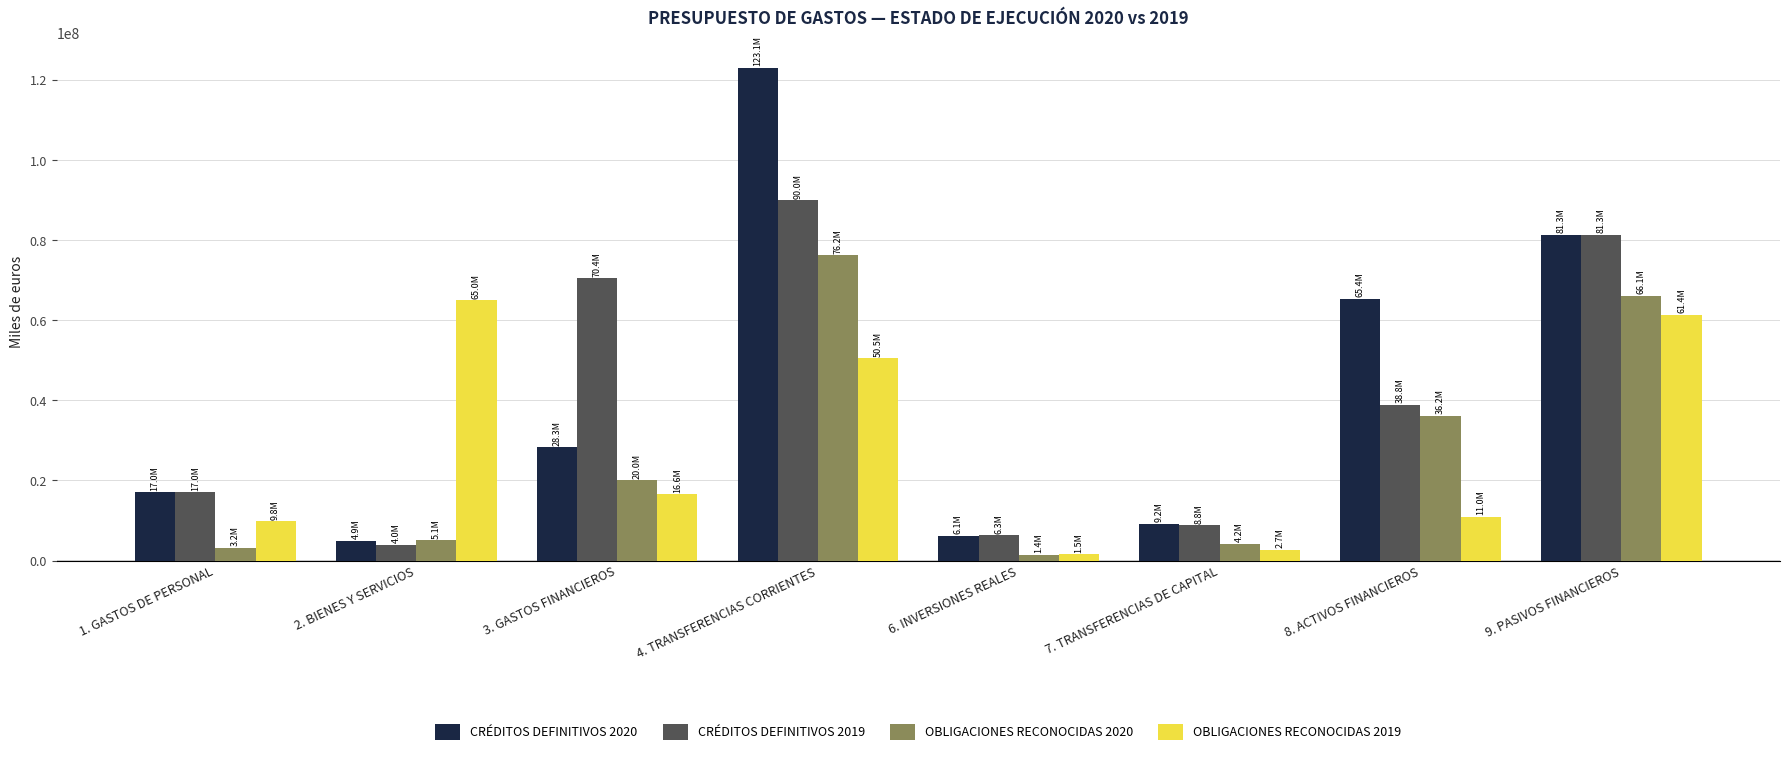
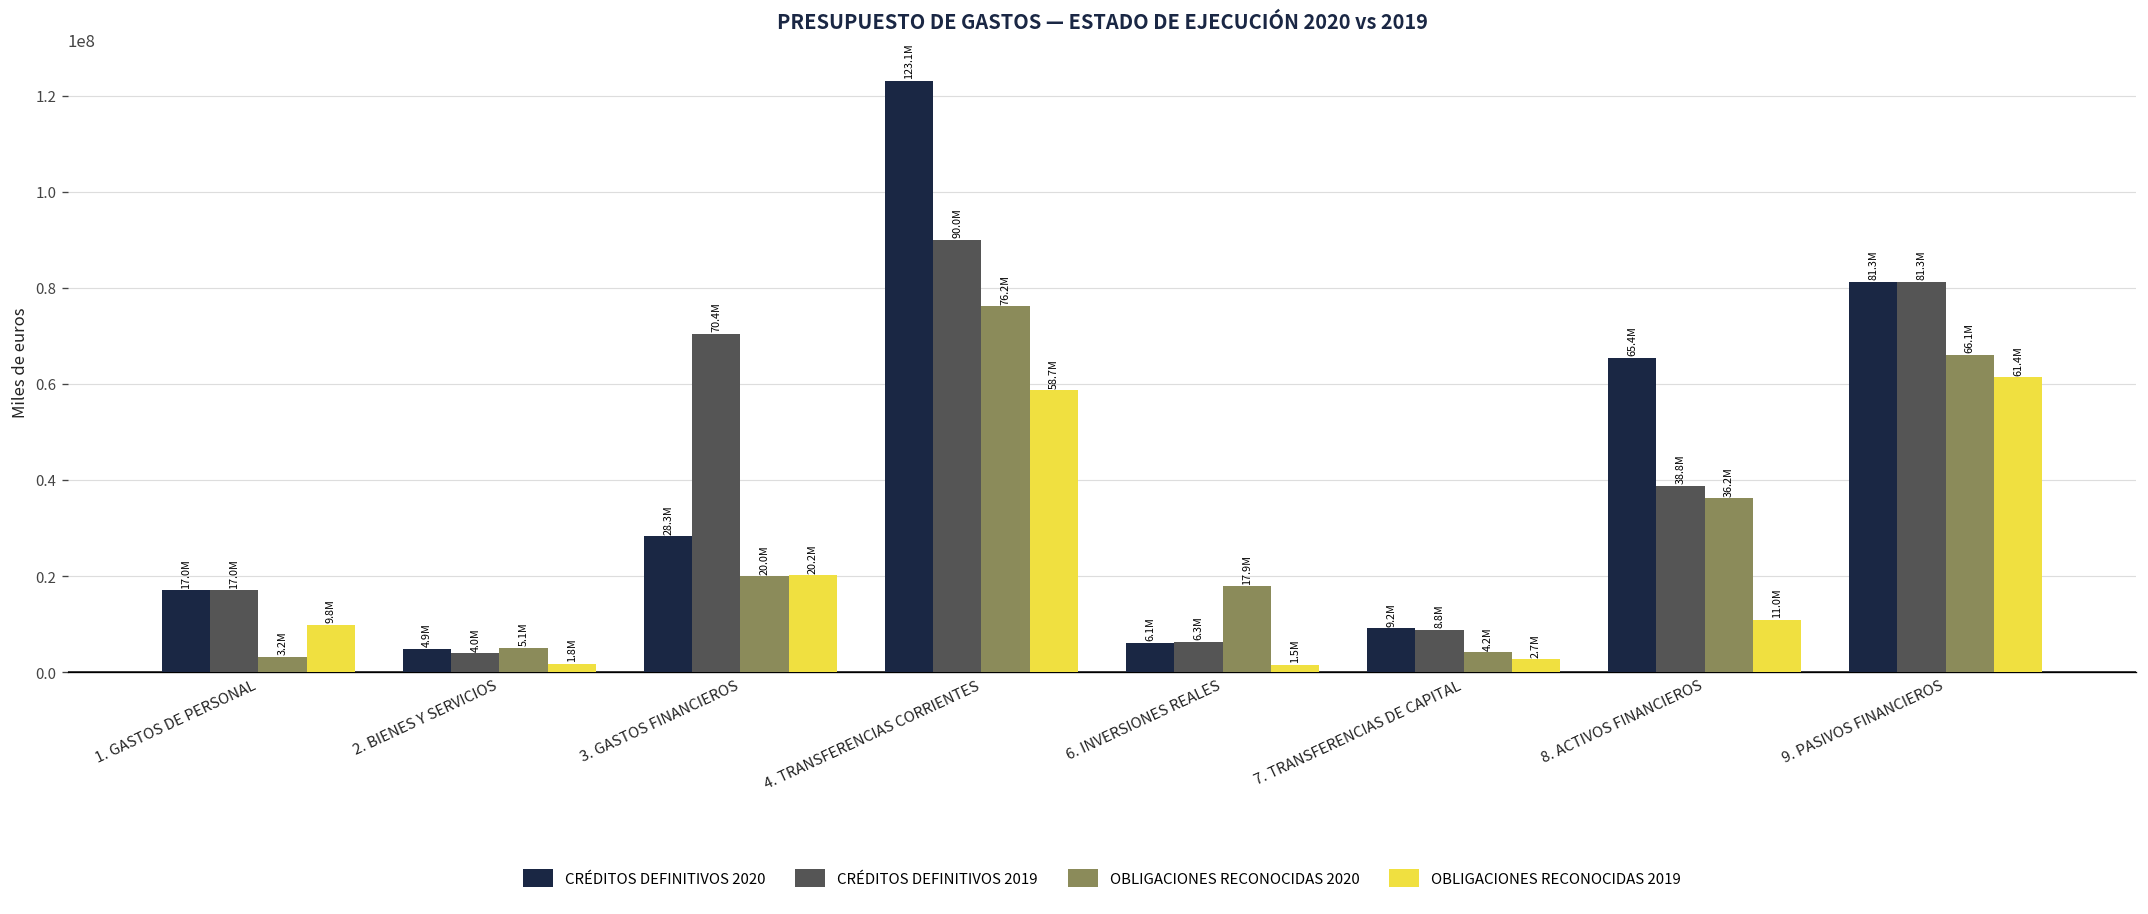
  {
    "CRÉDITOS DEFINITIVOS 2020": {
      "1. GASTOS DE PERSONAL": "17.0M",
      "2. BIENES Y SERVICIOS": "4.9M",
      "3. GASTOS FINANCIEROS": "28.3M",
      "4. TRANSFERENCIAS CORRIENTES": "123.1M",
      "6. INVERSIONES REALES": "6.1M",
      "7. TRANSFERENCIAS DE CAPITAL": "9.2M",
      "8. ACTIVOS FINANCIEROS": "65.4M",
      "9. PASIVOS FINANCIEROS": "81.3M"
    },
    "CRÉDITOS DEFINITIVOS 2019": {
      "1. GASTOS DE PERSONAL": "17.0M",
      "2. BIENES Y SERVICIOS": "4.0M",
      "3. GASTOS FINANCIEROS": "70.4M",
      "4. TRANSFERENCIAS CORRIENTES": "90.0M",
      "6. INVERSIONES REALES": "6.3M",
      "7. TRANSFERENCIAS DE CAPITAL": "8.8M",
      "8. ACTIVOS FINANCIEROS": "38.8M",
      "9. PASIVOS FINANCIEROS": "81.3M"
    },
    "OBLIGACIONES RECONOCIDAS 2020": {
      "1. GASTOS DE PERSONAL": "3.2M",
      "2. BIENES Y SERVICIOS": "5.1M",
      "3. GASTOS FINANCIEROS": "20.0M",
      "4. TRANSFERENCIAS CORRIENTES": "76.2M",
-     "6. INVERSIONES REALES": "1.4M",
+     "6. INVERSIONES REALES": "17.9M",
      "7. TRANSFERENCIAS DE CAPITAL": "4.2M",
      "8. ACTIVOS FINANCIEROS": "36.2M",
      "9. PASIVOS FINANCIEROS": "66.1M"
    },
    "OBLIGACIONES RECONOCIDAS 2019": {
      "1. GASTOS DE PERSONAL": "9.8M",
-     "2. BIENES Y SERVICIOS": "65.0M",
-     "3. GASTOS FINANCIEROS": "16.6M",
-     "4. TRANSFERENCIAS CORRIENTES": "50.5M",
+     "2. BIENES Y SERVICIOS": "1.8M",
+     "3. GASTOS FINANCIEROS": "20.2M",
+     "4. TRANSFERENCIAS CORRIENTES": "58.7M",
      "6. INVERSIONES REALES": "1.5M",
      "7. TRANSFERENCIAS DE CAPITAL": "2.7M",
      "8. ACTIVOS FINANCIEROS": "11.0M",
      "9. PASIVOS FINANCIEROS": "61.4M"
    }
  }
